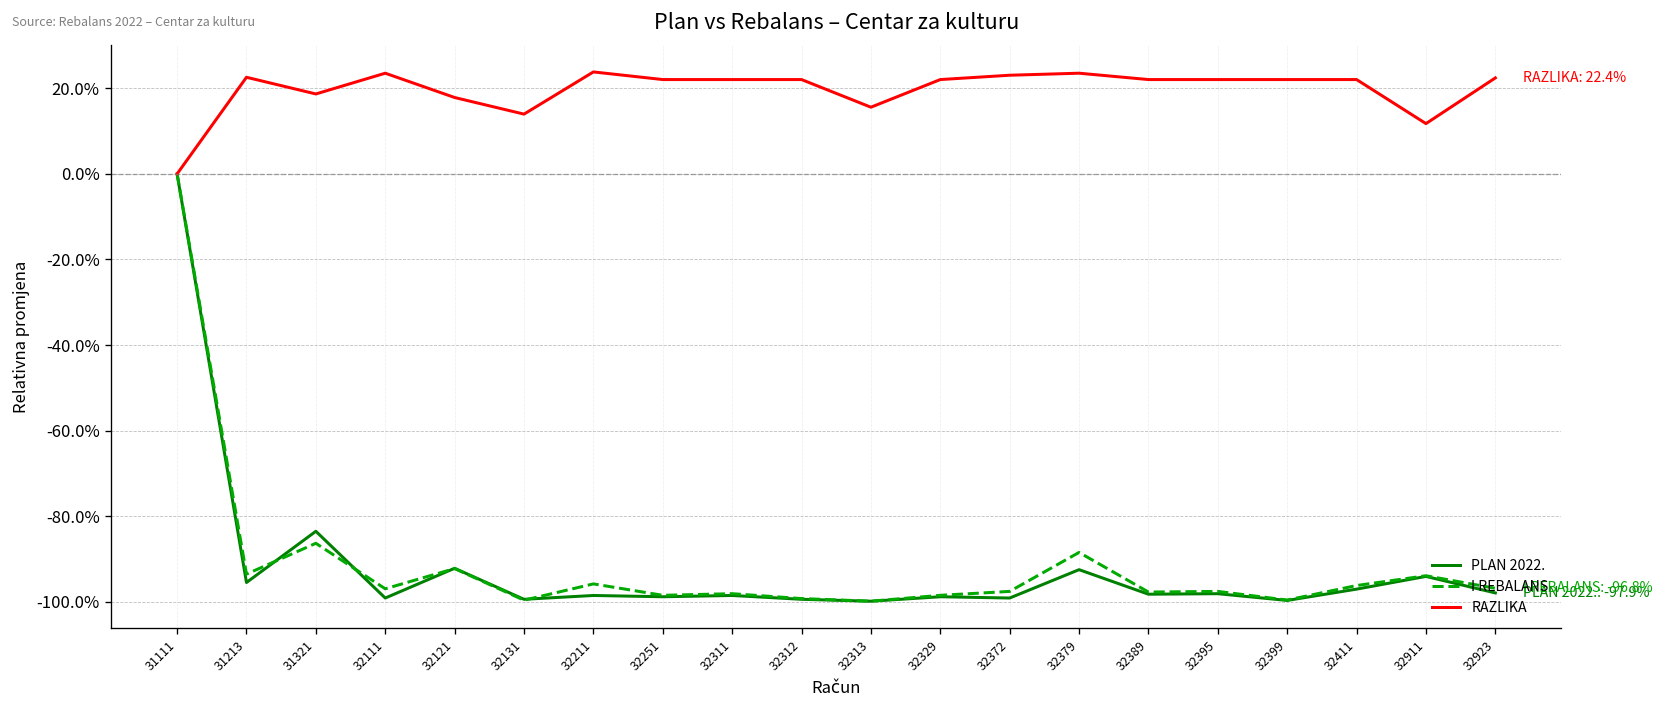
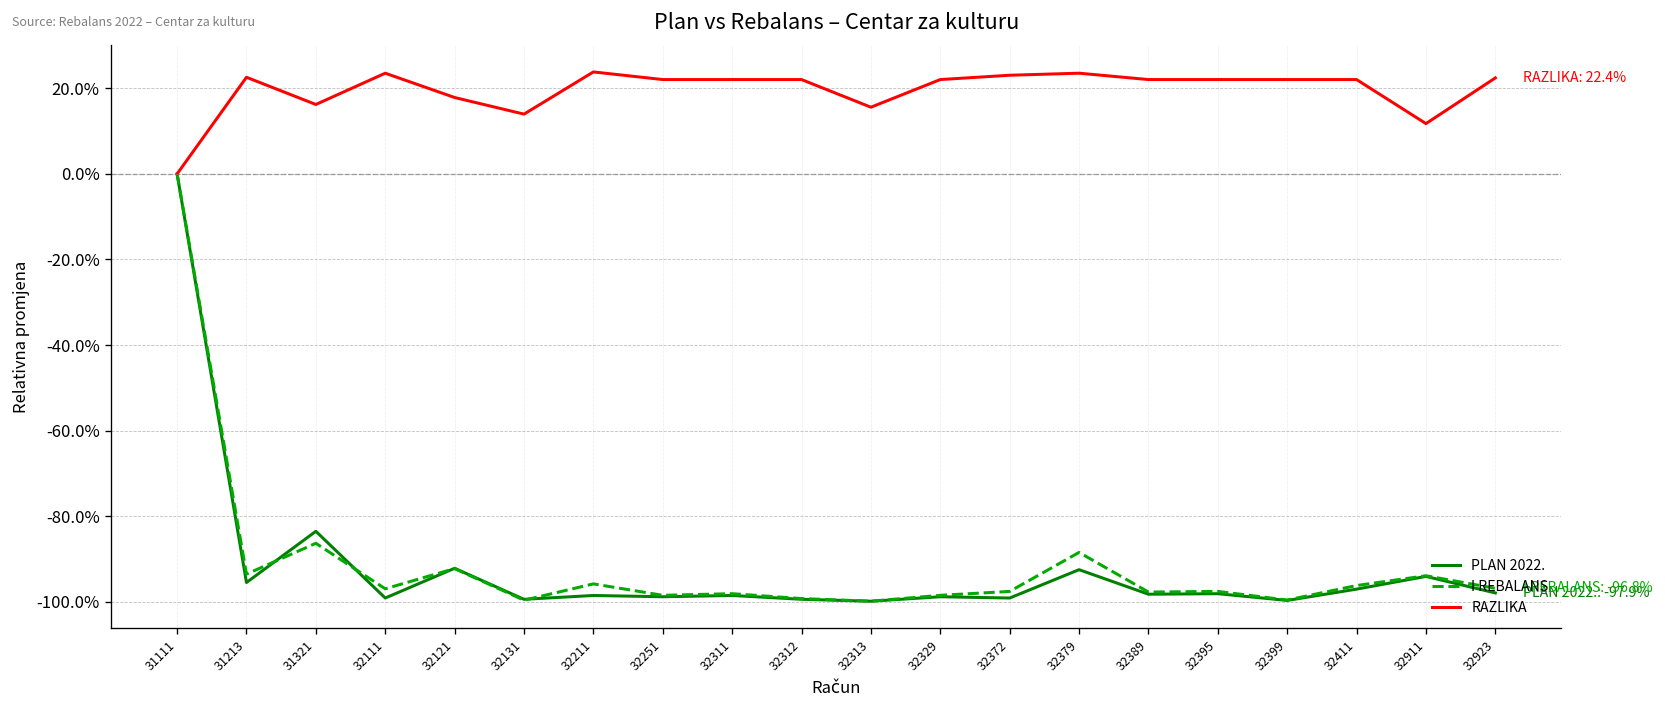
  {
    "RAZLIKA": {
      "31213": "23%",
-     "31321": "19%",
+     "31321": "16%",
      "32111": "24%",
      "32121": "18%",
      "32131": "14%",
      "32211": "24%",
      "32251": "22%",
      "32311": "22%",
      "32312": "22%",
      "32313": "16%",
      "32329": "22%",
      "32372": "23%",
      "32379": "24%",
      "32389": "22%",
      "32395": "22%",
      "32399": "22%",
      "32411": "22%",
      "32911": "12%"
    }
  }
